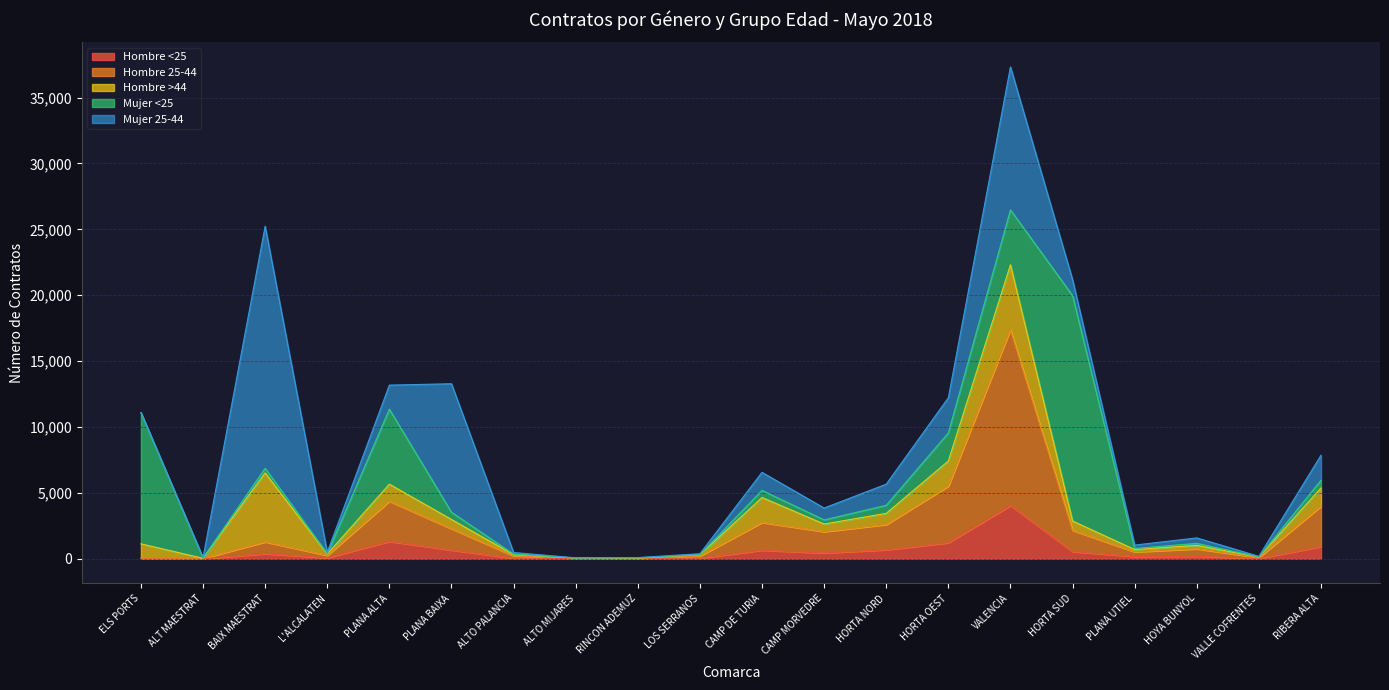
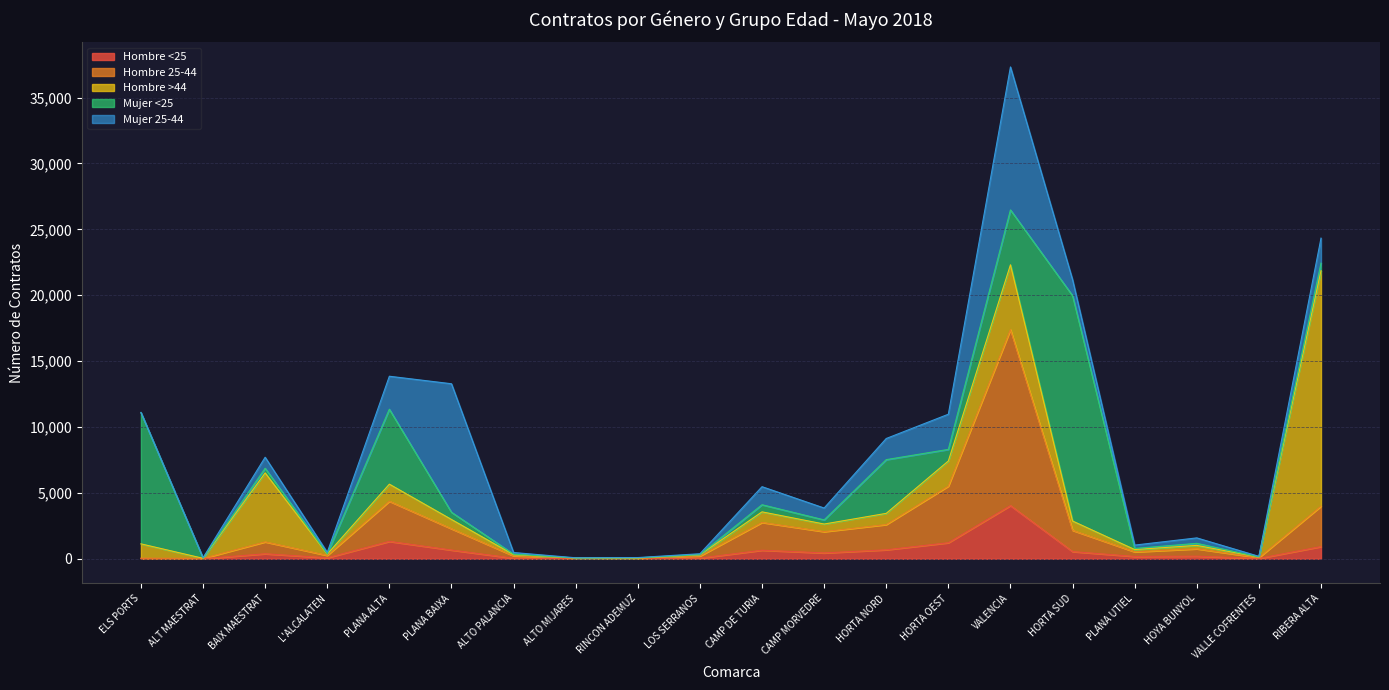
  {
    "Hombre >44": {
      "ELS PORTS": "1,100",
      "BAIX MAESTRAT": "5,200",
      "PLANA ALTA": "1,300",
      "PLANA BAIXA": "700",
-     "CAMP DE TURIA": "1,900",
+     "CAMP DE TURIA": "800",
      "CAMP MORVEDRE": "600",
      "HORTA NORD": "800",
      "HORTA OEST": "1,900",
      "VALENCIA": "4,900",
      "HORTA SUD": "700",
-     "RIBERA ALTA": "1,400"
+     "RIBERA ALTA": "17,900"
    },
    "Mujer <25": {
      "BAIX MAESTRAT": "400",
      "PLANA ALTA": "5,700",
      "PLANA BAIXA": "500",
      "CAMP DE TURIA": "500",
      "CAMP MORVEDRE": "300",
-     "HORTA NORD": "600",
-     "HORTA OEST": "2,100",
+     "HORTA NORD": "4,100",
+     "HORTA OEST": "900",
      "VALENCIA": "4,200",
      "HORTA SUD": "17,100",
      "RIBERA ALTA": "600"
    },
    "Mujer 25-44": {
-     "BAIX MAESTRAT": "18,400",
-     "PLANA ALTA": "1,800",
+     "BAIX MAESTRAT": "800",
+     "PLANA ALTA": "2,500",
      "PLANA BAIXA": "9,800",
      "CAMP DE TURIA": "1,400",
      "CAMP MORVEDRE": "900",
      "HORTA NORD": "1,600",
      "HORTA OEST": "2,700",
      "VALENCIA": "10,900",
      "HORTA SUD": "1,200",
      "PLANA UTIEL": "300",
      "HOYA BUNYOL": "400",
      "RIBERA ALTA": "1,900"
    }
  }
